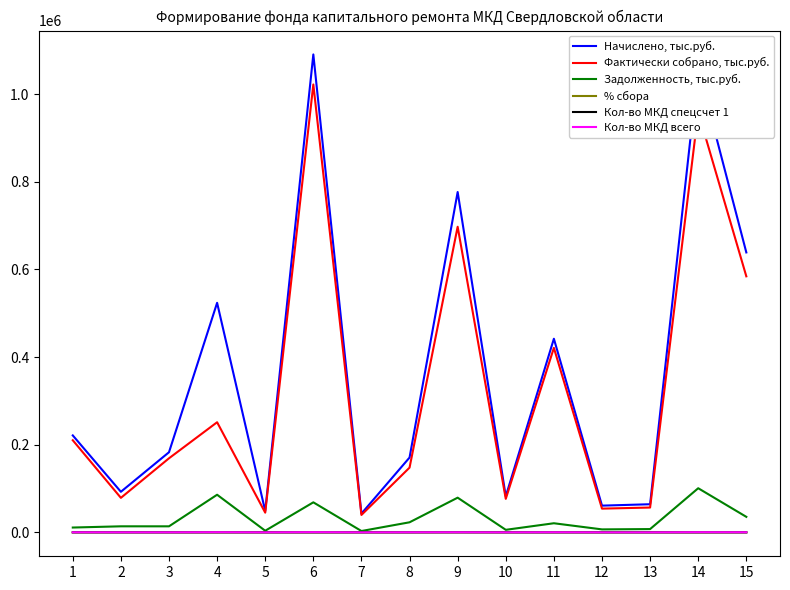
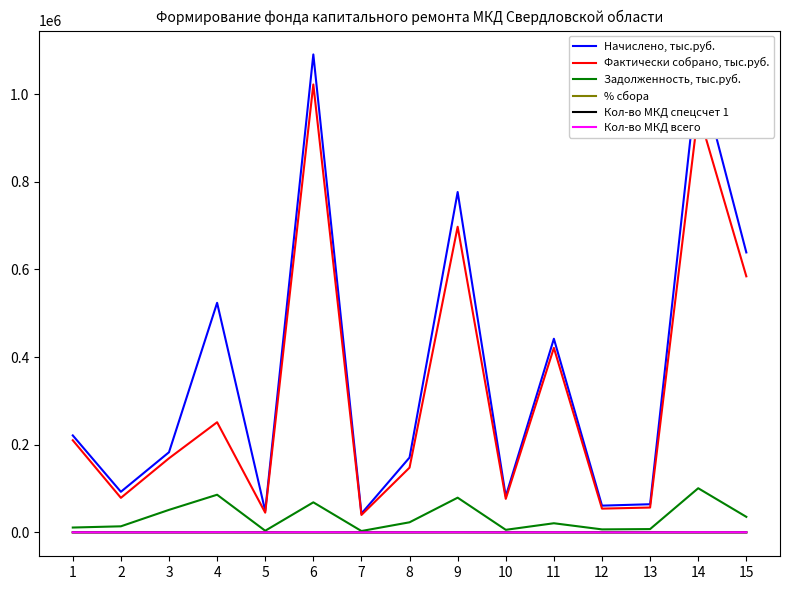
  {
    "Начислено, тыс.руб.": {
      "1": 220000,
      "2": 90000,
      "3": 180000,
      "4": 520000,
      "6": 1090000,
      "8": 170000,
      "9": 780000,
      "11": 440000,
      "12": 60000,
      "13": 60000,
      "15": 640000
    },
    "Фактически собрано, тыс.руб.": {
      "1": 210000,
      "2": 80000,
      "3": 170000,
      "4": 250000,
      "6": 1020000,
      "8": 150000,
      "9": 700000,
      "11": 420000,
      "12": 50000,
      "13": 60000,
      "15": 580000
    },
    "Задолженность, тыс.руб.": {
      "1": 10000,
      "2": 10000,
-     "3": 10000,
+     "3": 50000,
      "4": 90000,
      "6": 70000,
      "8": 20000,
      "9": 80000,
      "11": 20000,
      "12": 10000,
      "13": 10000,
      "14": 100000,
      "15": 40000
    },
    "Кол-во МКД всего": {
      "1": 0,
      "2": 0,
      "3": 0,
      "4": 0,
      "6": 0,
      "8": 0,
      "9": 0,
      "10": 0,
      "11": 0,
      "12": 0,
      "13": 0,
      "14": 0,
      "15": 0
    }
  }
